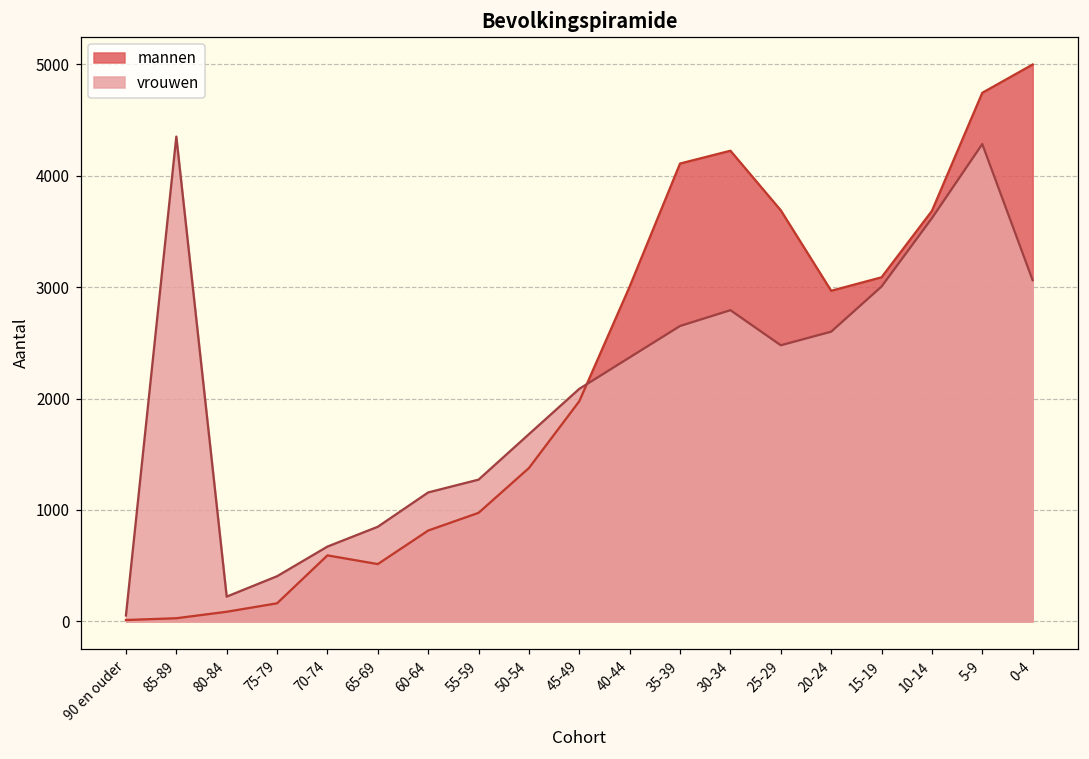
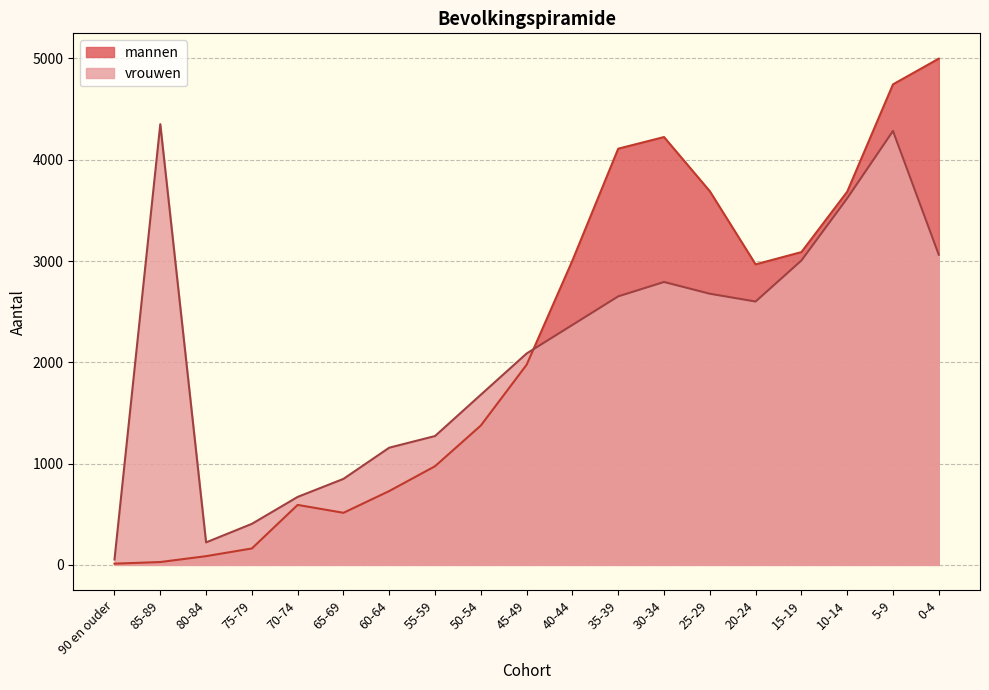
  {
    "mannen": {
      "90 en ouder": 10,
      "85-89": 30,
      "80-84": 90,
      "75-79": 160,
      "70-74": 590,
      "65-69": 510,
-     "60-64": 820,
+     "60-64": 730,
      "55-59": 970,
      "50-54": 1380,
      "45-49": 1980,
      "40-44": 3010,
      "35-39": 4110,
      "30-34": 4220,
      "25-29": 3690,
      "20-24": 2970,
      "15-19": 3090,
      "10-14": 3680,
      "5-9": 4740,
      "0-4": 5000
    },
    "vrouwen": {
      "90 en ouder": 50,
      "85-89": 4350,
      "80-84": 220,
      "75-79": 410,
      "70-74": 670,
      "65-69": 850,
      "60-64": 1160,
      "55-59": 1270,
      "50-54": 1680,
      "45-49": 2090,
      "40-44": 2370,
      "35-39": 2650,
      "30-34": 2790,
-     "25-29": 2480,
+     "25-29": 2680,
      "20-24": 2600,
      "15-19": 3010,
      "10-14": 3620,
      "5-9": 4280,
      "0-4": 3060
    }
  }
